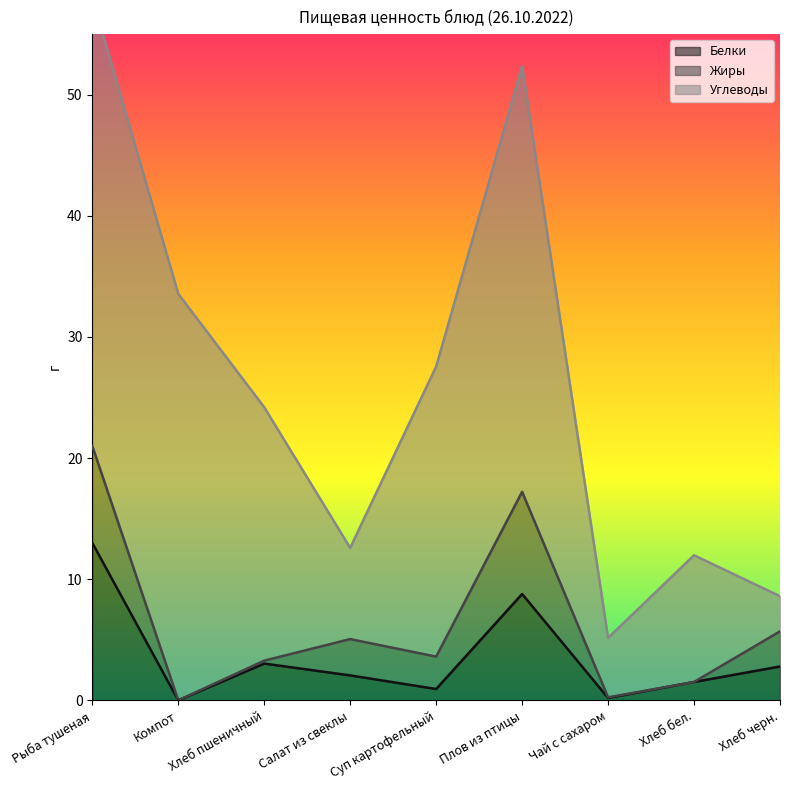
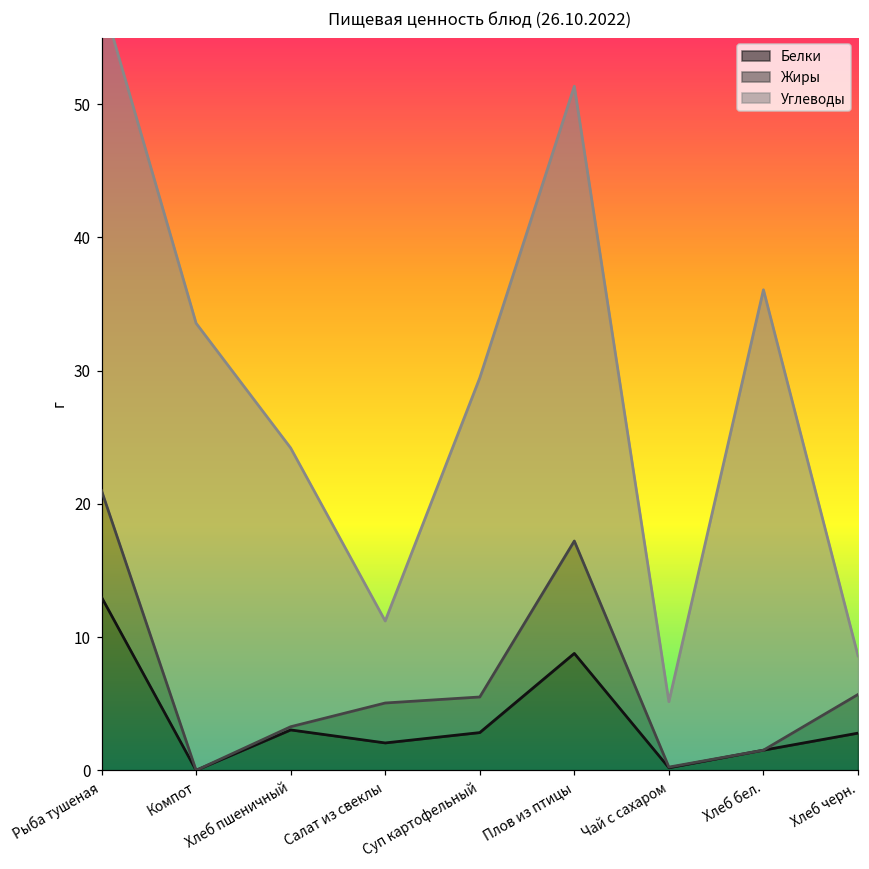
  {
    "Белки": {
      "Рыба тушеная": 13.0,
      "Хлеб пшеничный": 3.0,
      "Салат из свеклы": 2.1,
-     "Суп картофельный": 0.9,
+     "Суп картофельный": 2.8,
      "Плов из птицы": 8.8,
      "Хлеб черн.": 2.8
    },
    "Жиры": {
      "Рыба тушеная": 8.0,
      "Хлеб пшеничный": 0.2,
      "Салат из свеклы": 3.0,
      "Суп картофельный": 2.7,
      "Плов из птицы": 8.4,
      "Хлеб черн.": 2.9
    },
    "Углеводы": {
      "Компот": 33.6,
      "Хлеб пшеничный": 20.9,
-     "Салат из свеклы": 7.5,
+     "Салат из свеклы": 6.2,
      "Суп картофельный": 23.9,
-     "Плов из птицы": 35.1,
+     "Плов из птицы": 34.1,
      "Чай с сахаром": 4.9,
-     "Хлеб бел.": 10.5,
+     "Хлеб бел.": 34.6,
      "Хлеб черн.": 2.9
    }
  }
